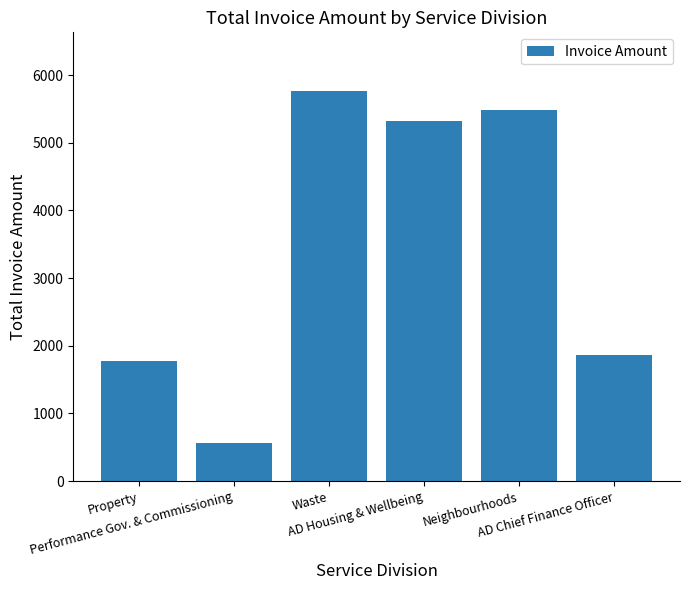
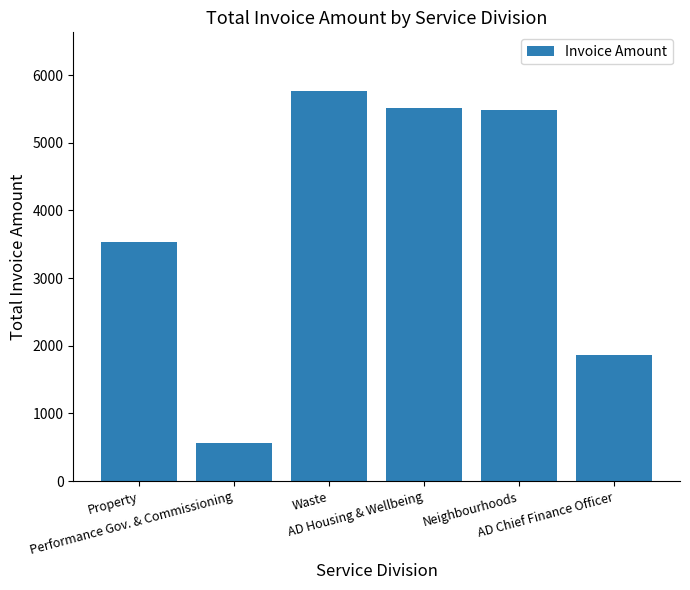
  {
-   "Property": 1800,
+   "Property": 3500,
    "Performance Gov. & Commissioning": 600,
    "Waste": 5800,
-   "AD Housing & Wellbeing": 5300,
+   "AD Housing & Wellbeing": 5500,
    "Neighbourhoods": 5500,
    "AD Chief Finance Officer": 1900
  }
